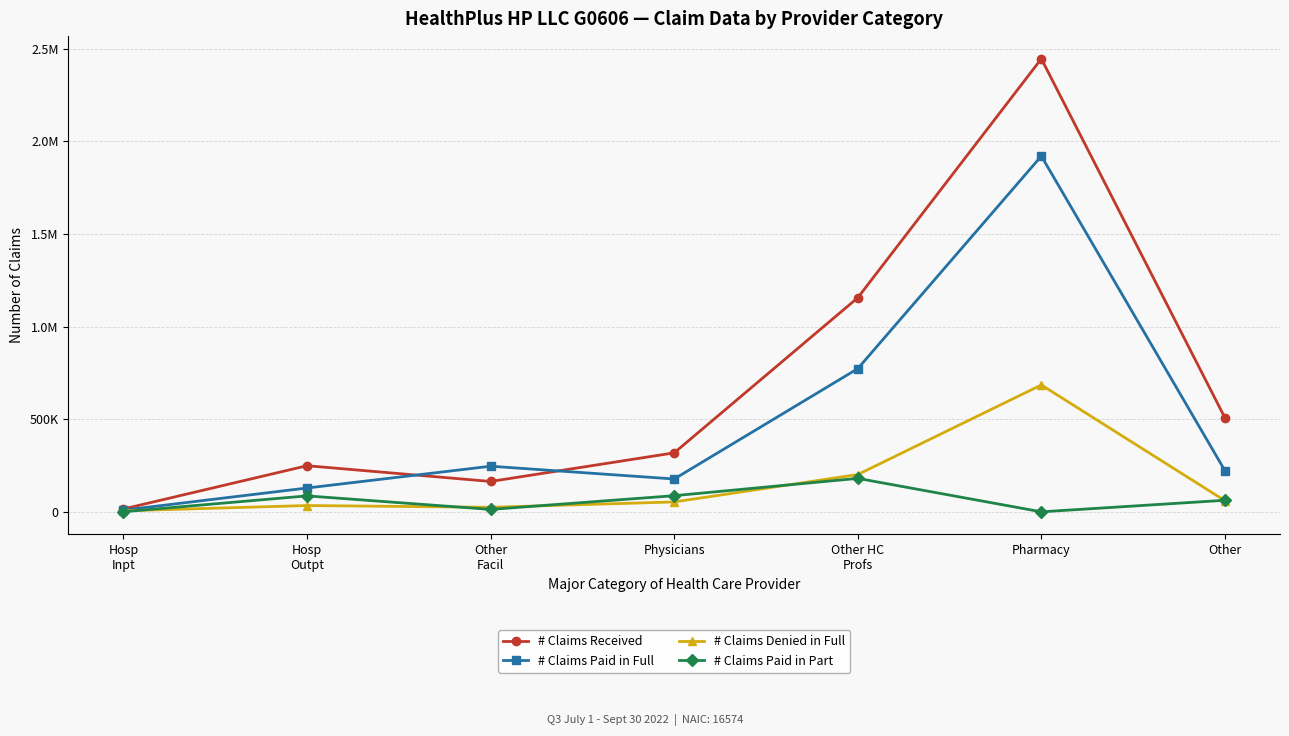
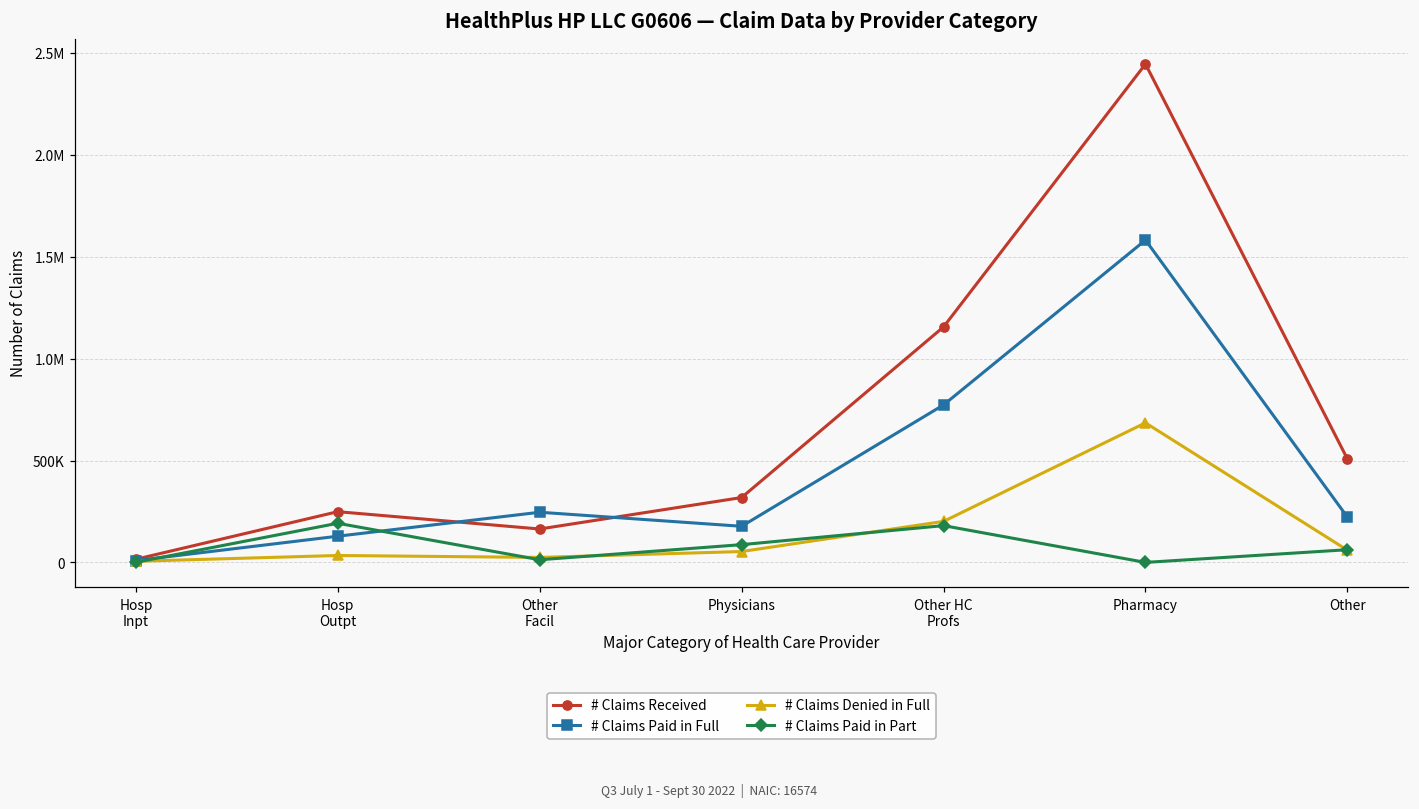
  {
    "# Claims Received": {
      "Hosp Outpt": 250000,
      "Other Facil": 160000,
      "Physicians": 320000,
      "Other HC Profs": 1160000,
      "Pharmacy": 2450000,
      "Other": 510000
    },
    "# Claims Paid in Full": {
      "Hosp Outpt": 130000,
      "Other Facil": 250000,
      "Physicians": 180000,
      "Other HC Profs": 770000,
-     "Pharmacy": 1920000,
+     "Pharmacy": 1580000,
      "Other": 220000
    },
    "# Claims Denied in Full": {
      "Hosp Outpt": 30000,
      "Physicians": 50000,
      "Other HC Profs": 200000,
      "Pharmacy": 690000
    },
    "# Claims Paid in Part": {
-     "Hosp Outpt": 90000,
+     "Hosp Outpt": 190000,
      "Physicians": 90000,
      "Other HC Profs": 180000,
      "Pharmacy": 0
    }
  }
